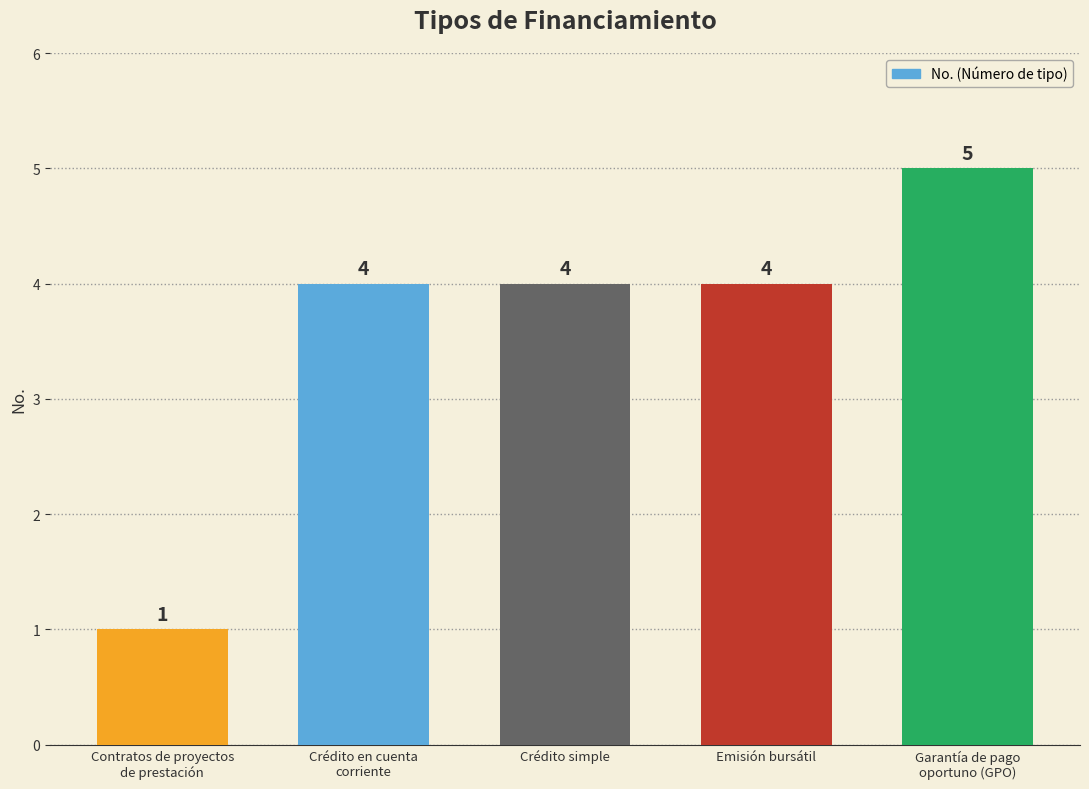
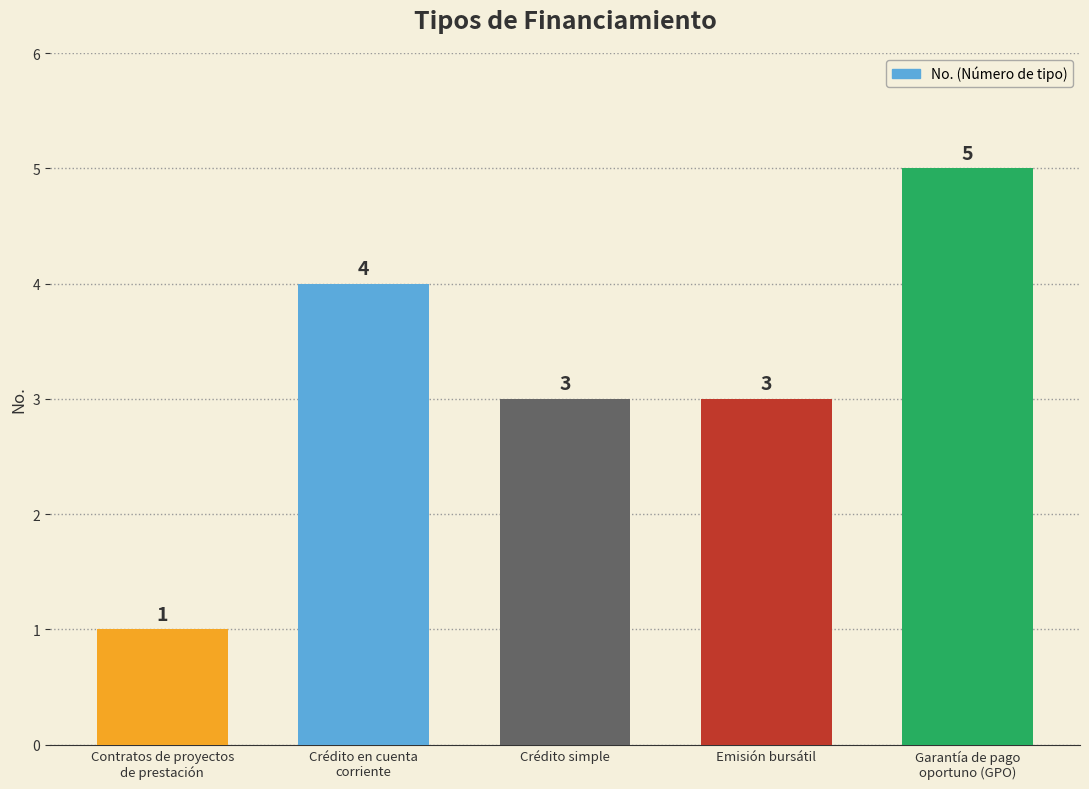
  {
    "Contratos de proyectos de prestación": 1,
    "Crédito en cuenta corriente": 4,
-   "Crédito simple": 4,
-   "Emisión bursátil": 4,
+   "Crédito simple": 3,
+   "Emisión bursátil": 3,
    "Garantía de pago oportuno (GPO)": 5
  }
